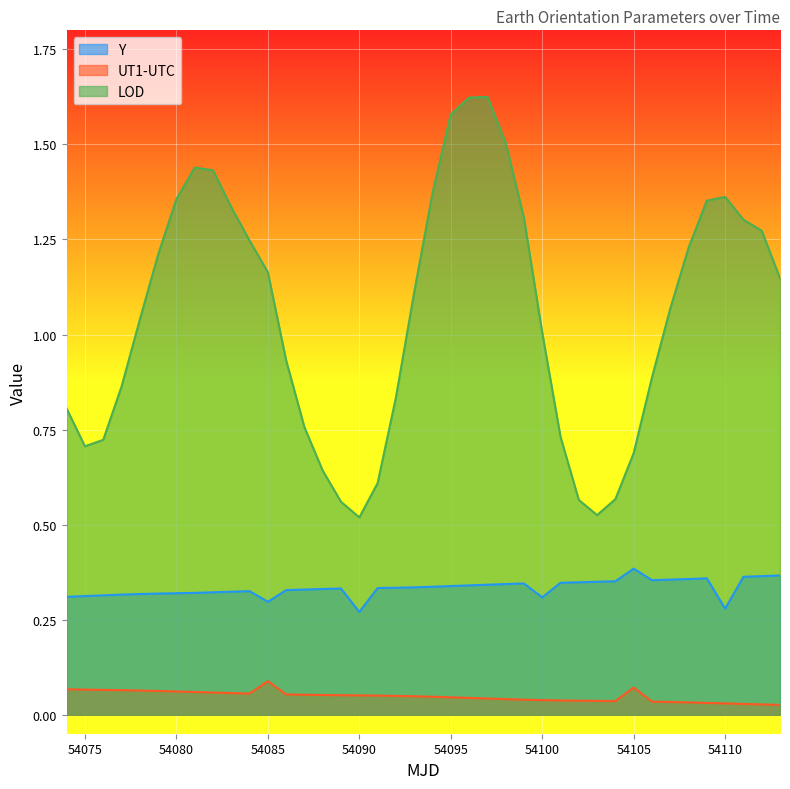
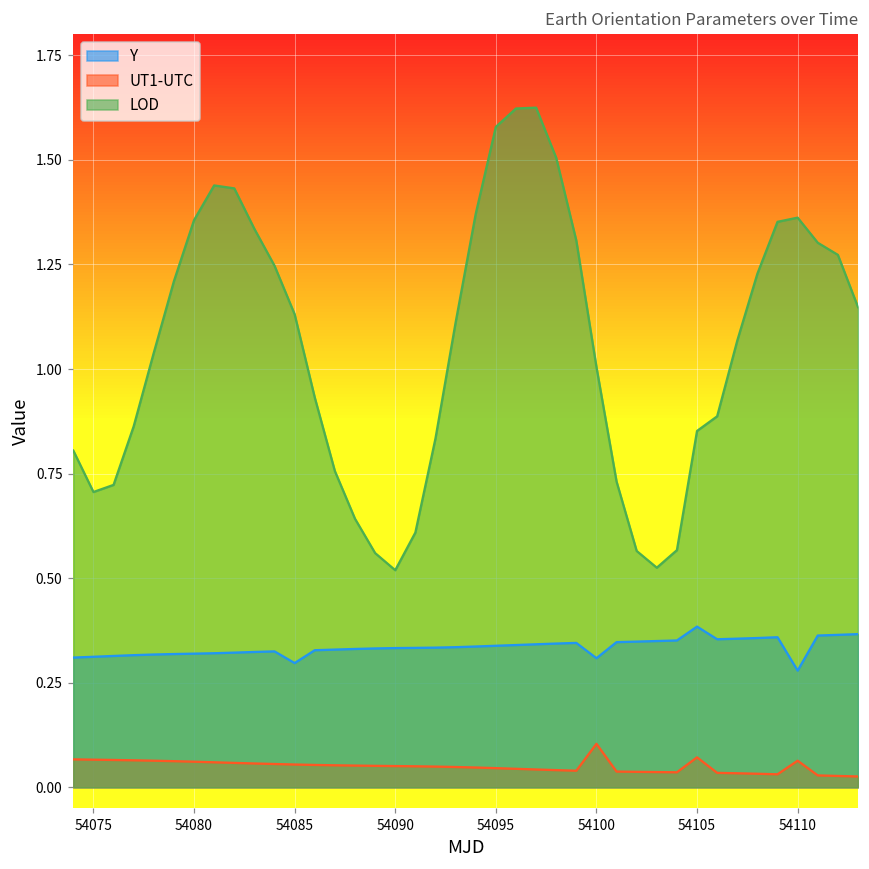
  {
    "Y": {
      "54075": 0.31,
      "54080": 0.32,
      "54085": 0.30,
-     "54090": 0.27,
+     "54090": 0.33,
      "54095": 0.34,
      "54100": 0.31,
      "54105": 0.38,
      "54110": 0.28
    },
    "UT1-UTC": {
      "54075": 0.07,
      "54080": 0.06,
-     "54085": 0.09,
+     "54085": 0.05,
      "54090": 0.05,
      "54095": 0.05,
-     "54100": 0.04,
+     "54100": 0.10,
      "54105": 0.07,
-     "54110": 0.03
+     "54110": 0.06
    },
    "LOD": {
      "54075": 0.71,
      "54080": 1.36,
-     "54085": 1.16,
+     "54085": 1.13,
      "54090": 0.52,
      "54095": 1.58,
      "54100": 1.01,
-     "54105": 0.69,
+     "54105": 0.85,
      "54110": 1.36
    }
  }
